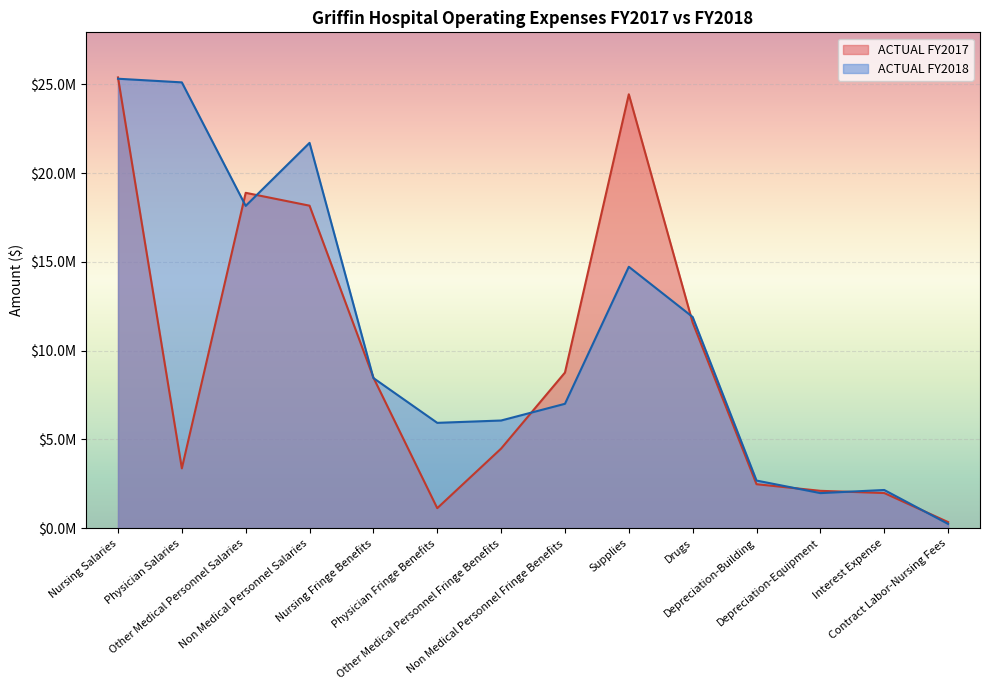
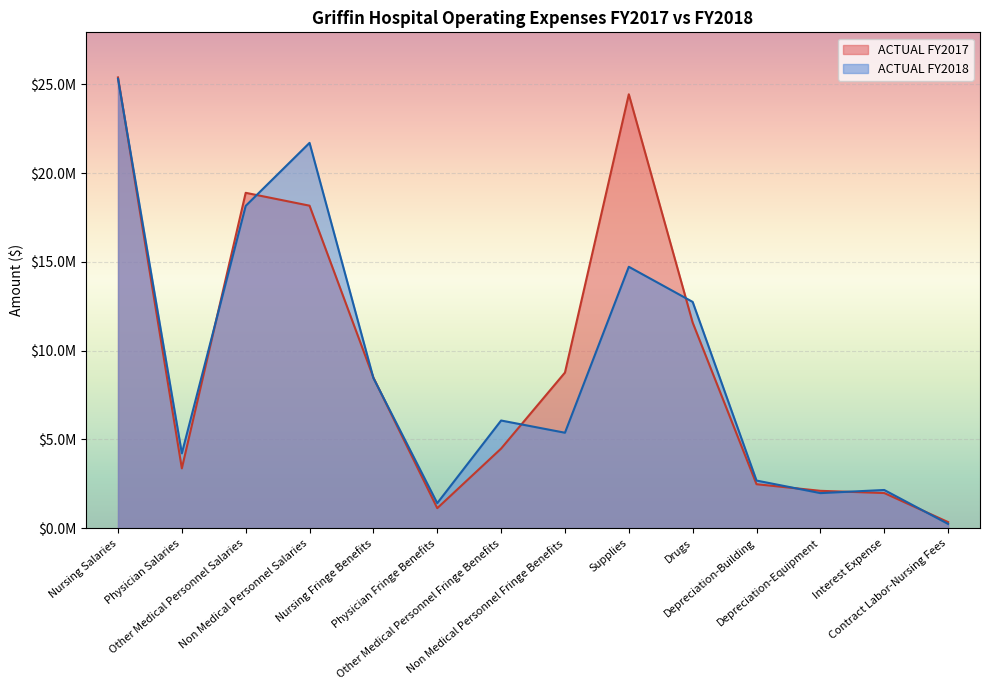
  {
    "ACTUAL FY2017": {
      "Physician Salaries": "$3400000",
      "Other Medical Personnel Salaries": "$18900000",
      "Non Medical Personnel Salaries": "$18200000",
      "Physician Fringe Benefits": "$1100000",
      "Other Medical Personnel Fringe Benefits": "$4500000",
      "Non Medical Personnel Fringe Benefits": "$8800000",
      "Supplies": "$24400000",
      "Drugs": "$11600000",
      "Depreciation-Building": "$2500000",
      "Interest Expense": "$2000000"
    },
    "ACTUAL FY2018": {
-     "Physician Salaries": "$25100000",
+     "Physician Salaries": "$4200000",
      "Other Medical Personnel Salaries": "$18200000",
      "Non Medical Personnel Salaries": "$21700000",
-     "Physician Fringe Benefits": "$5900000",
+     "Physician Fringe Benefits": "$1400000",
      "Other Medical Personnel Fringe Benefits": "$6100000",
-     "Non Medical Personnel Fringe Benefits": "$7000000",
+     "Non Medical Personnel Fringe Benefits": "$5400000",
      "Supplies": "$14700000",
-     "Drugs": "$11900000",
+     "Drugs": "$12700000",
      "Depreciation-Building": "$2700000",
      "Interest Expense": "$2100000"
    }
  }
